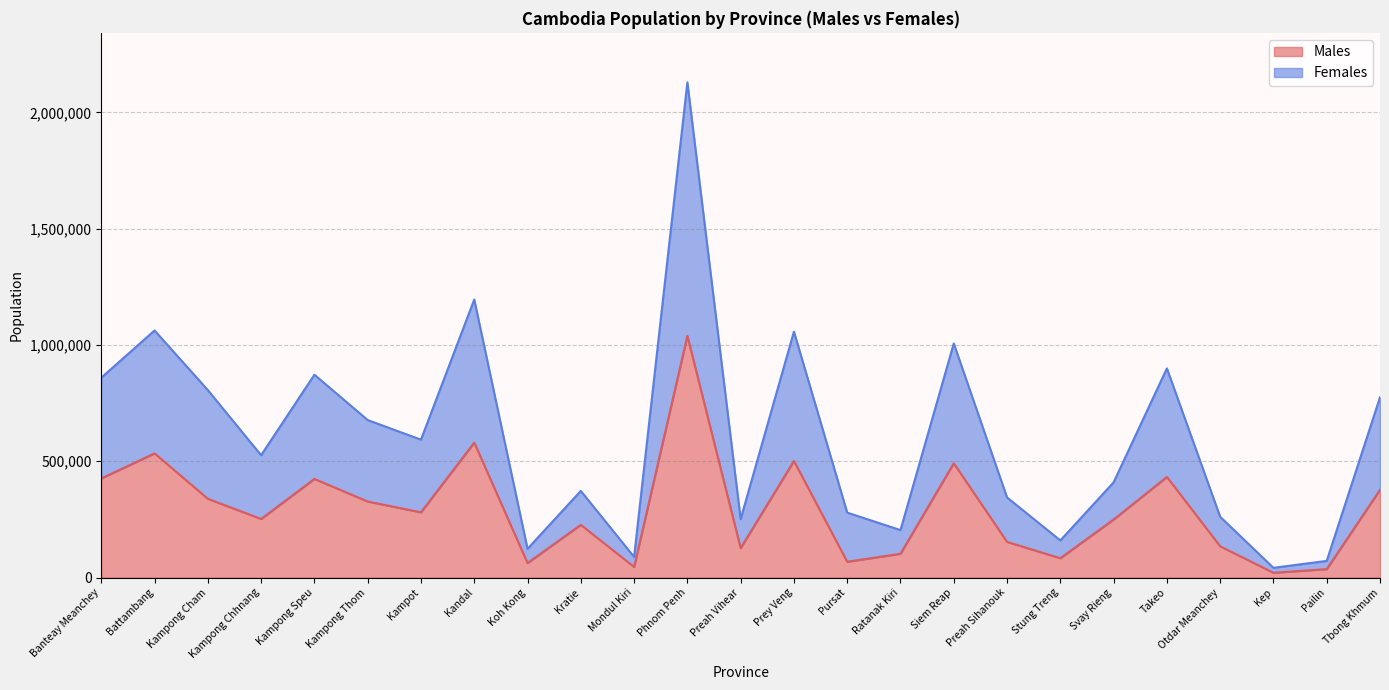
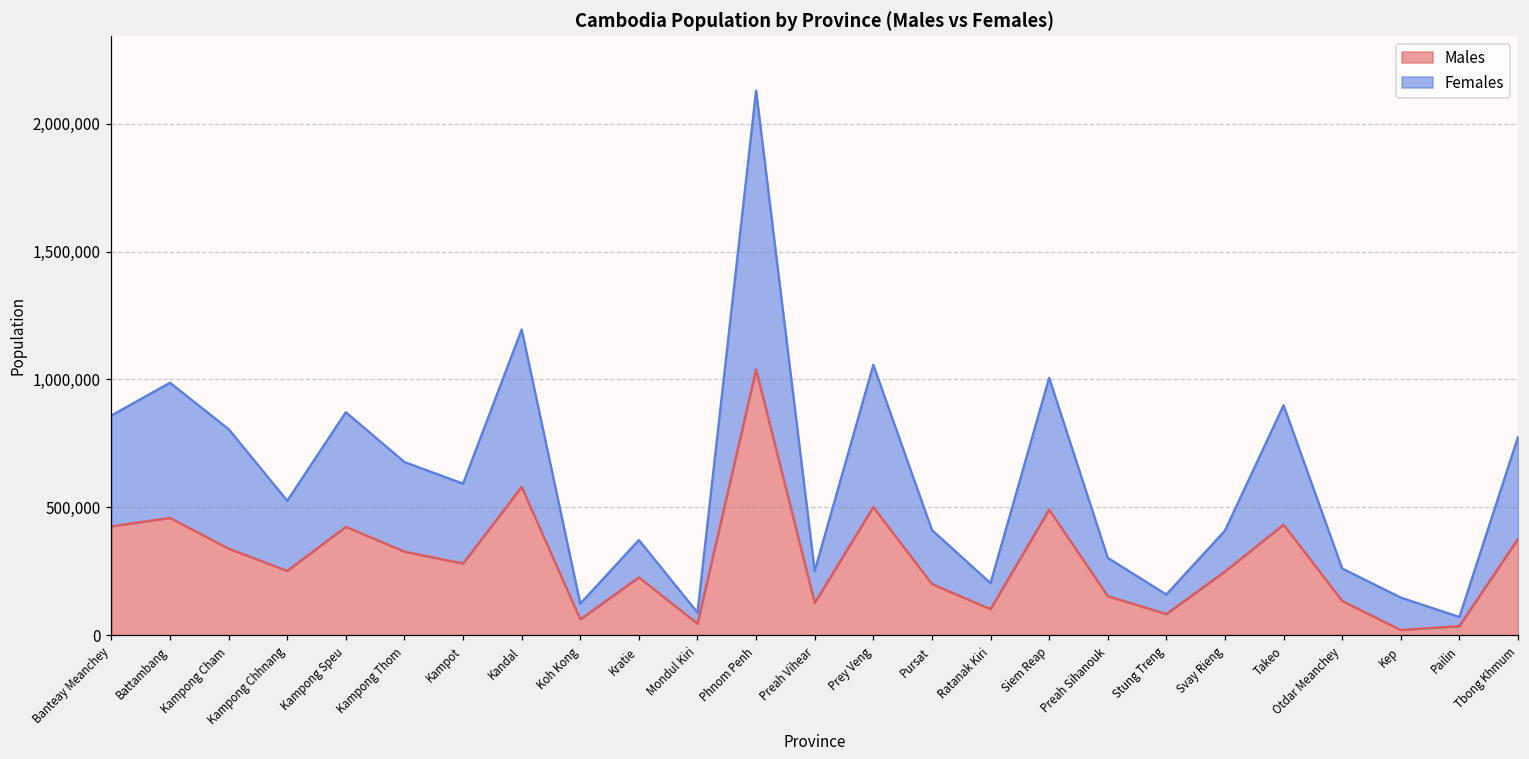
  {
    "Males": {
      "Banteay Meanchey": "430,000",
-     "Battambang": "530,000",
+     "Battambang": "460,000",
      "Kampong Cham": "340,000",
      "Kampong Chhnang": "250,000",
      "Kampong Speu": "420,000",
      "Kampong Thom": "330,000",
      "Kampot": "280,000",
      "Kandal": "580,000",
      "Koh Kong": "60,000",
      "Kratie": "230,000",
      "Mondul Kiri": "50,000",
      "Phnom Penh": "1,040,000",
      "Preah Vihear": "130,000",
      "Prey Veng": "500,000",
-     "Pursat": "70,000",
+     "Pursat": "200,000",
      "Ratanak Kiri": "100,000",
      "Siem Reap": "490,000",
      "Preah Sihanouk": "150,000",
      "Stung Treng": "80,000",
      "Svay Rieng": "250,000",
      "Takeo": "430,000",
      "Otdar Meanchey": "130,000",
      "Kep": "20,000",
      "Pailin": "40,000",
      "Tbong Khmum": "380,000"
    },
    "Females": {
      "Banteay Meanchey": "430,000",
      "Battambang": "530,000",
      "Kampong Cham": "470,000",
      "Kampong Chhnang": "270,000",
      "Kampong Speu": "450,000",
      "Kampong Thom": "350,000",
      "Kampot": "310,000",
      "Kandal": "620,000",
      "Koh Kong": "60,000",
      "Kratie": "150,000",
      "Mondul Kiri": "40,000",
      "Phnom Penh": "1,090,000",
      "Preah Vihear": "120,000",
      "Prey Veng": "560,000",
      "Pursat": "210,000",
      "Ratanak Kiri": "100,000",
      "Siem Reap": "510,000",
-     "Preah Sihanouk": "190,000",
+     "Preah Sihanouk": "150,000",
      "Stung Treng": "80,000",
      "Svay Rieng": "160,000",
      "Takeo": "470,000",
      "Otdar Meanchey": "130,000",
-     "Kep": "20,000",
+     "Kep": "130,000",
      "Pailin": "40,000",
      "Tbong Khmum": "400,000"
    }
  }
